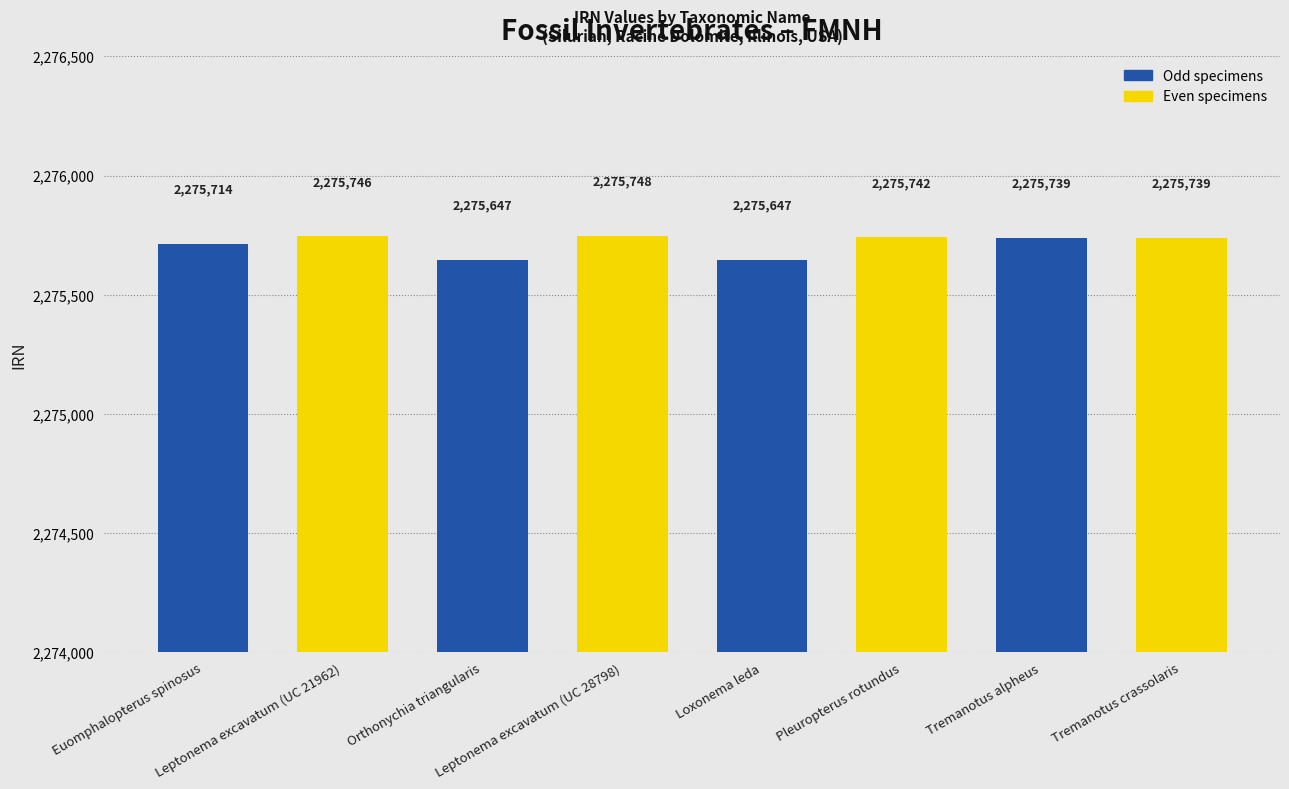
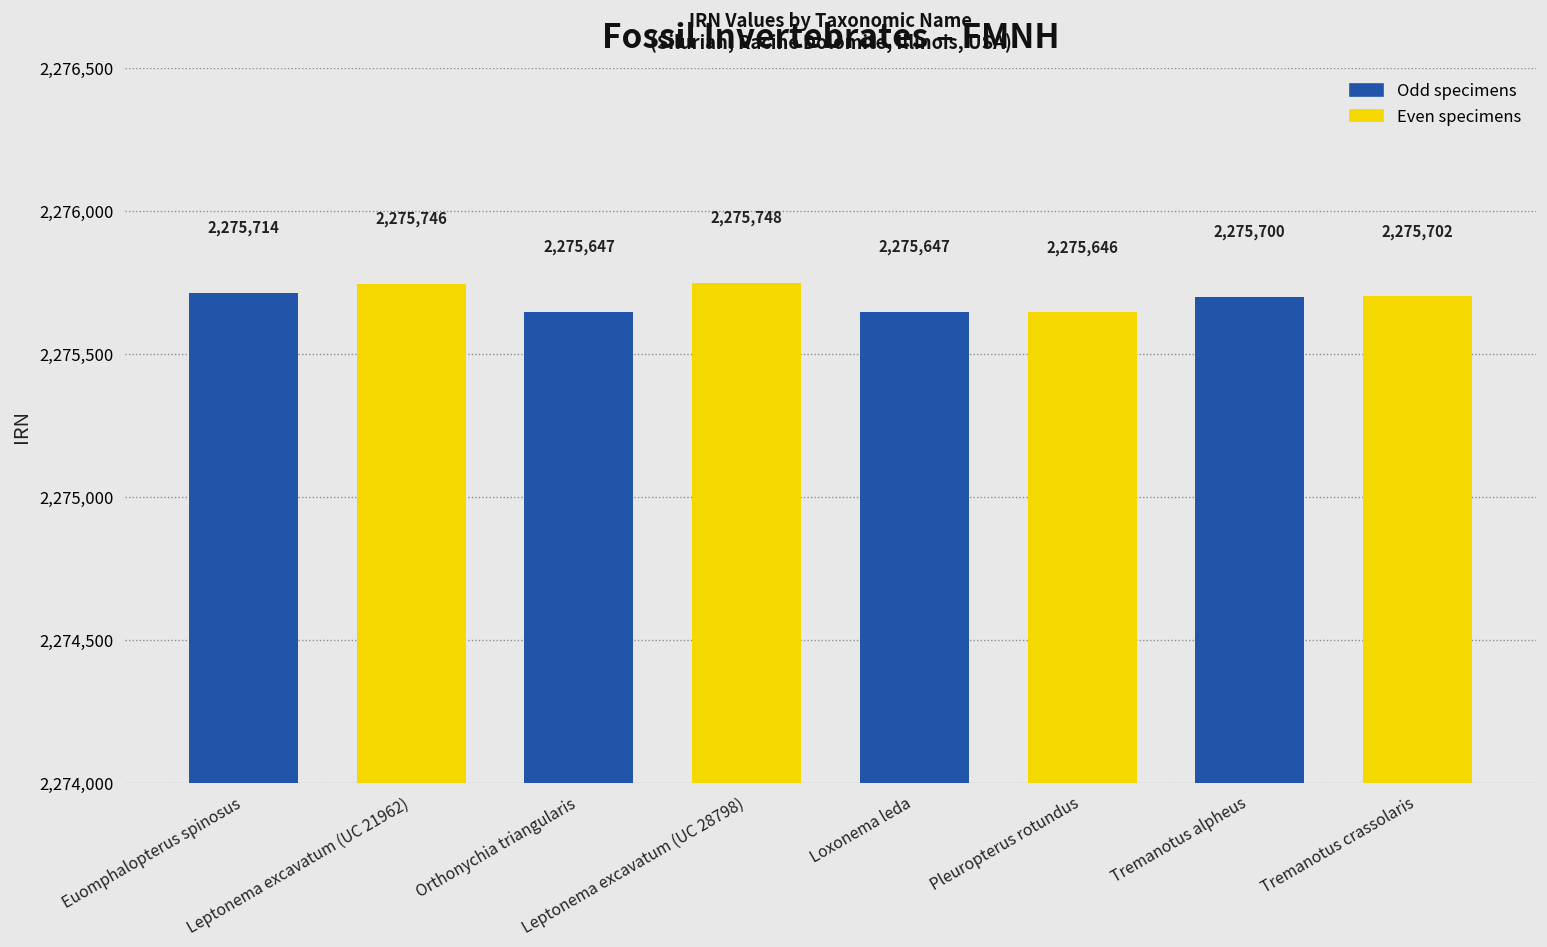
  {
-   "Pleuropterus rotundus": "2,275,742",
-   "Tremanotus alpheus": "2,275,739",
-   "Tremanotus crassolaris": "2,275,739"
+   "Pleuropterus rotundus": "2,275,646",
+   "Tremanotus alpheus": "2,275,700",
+   "Tremanotus crassolaris": "2,275,702"
  }
